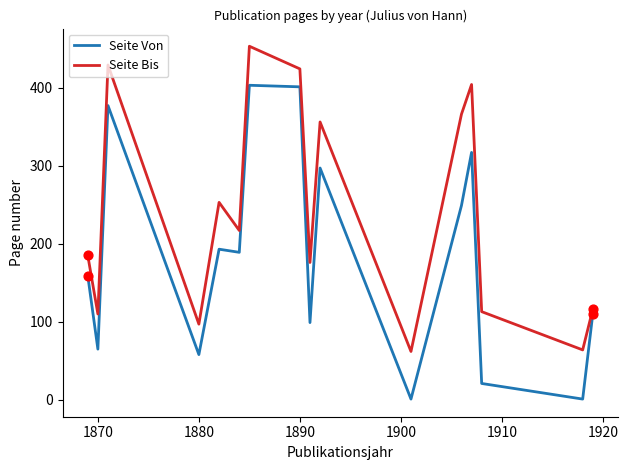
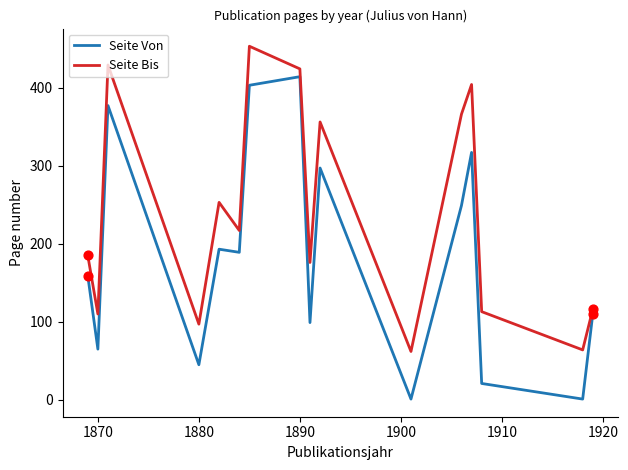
  {
    "Seite Von": {
      "1870": 70,
-     "1880": 60,
-     "1890": 400
+     "1880": 50,
+     "1890": 410
    },
    "Seite Bis": {
      "1870": 110,
      "1880": 100,
      "1890": 420
    }
  }
